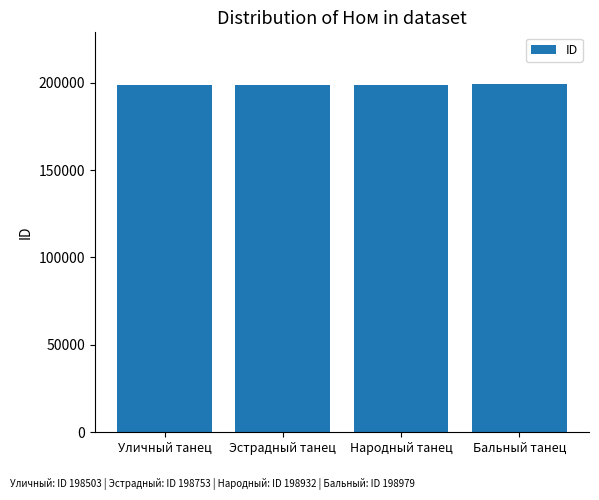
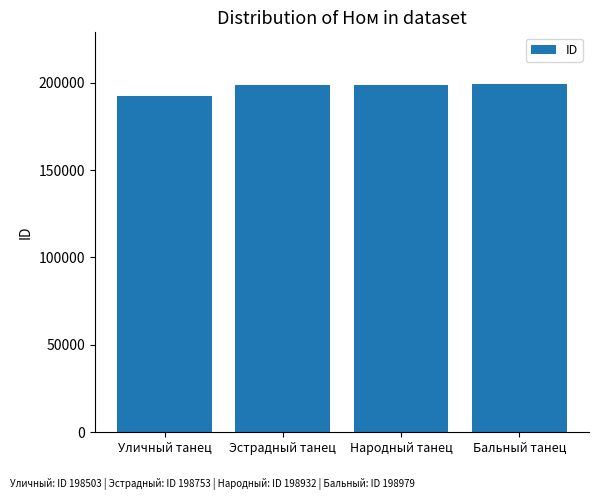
  {
-   "Уличный танец": 199000,
+   "Уличный танец": 192000,
    "Эстрадный танец": 199000,
    "Народный танец": 199000,
    "Бальный танец": 199000
  }
